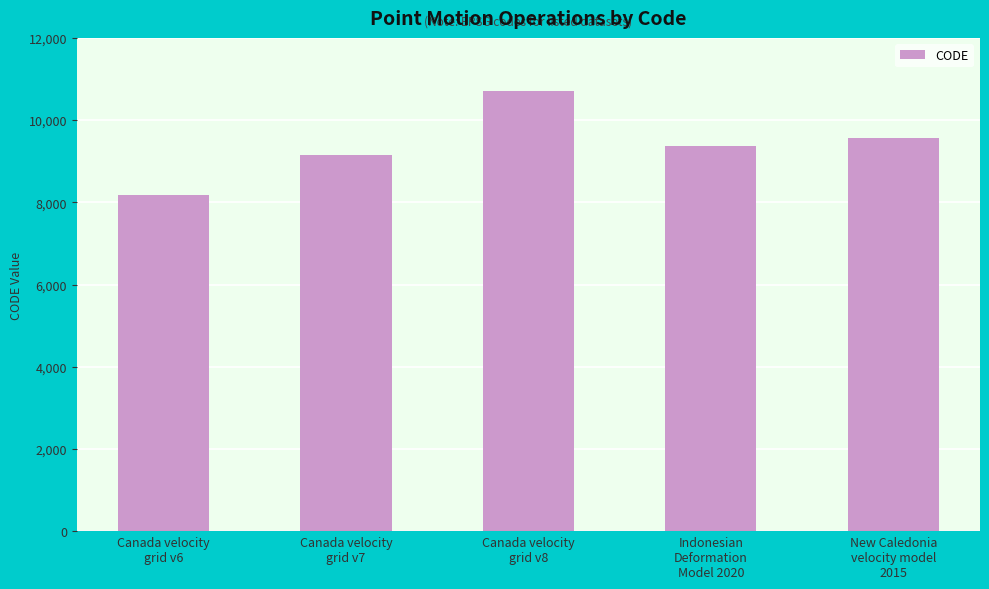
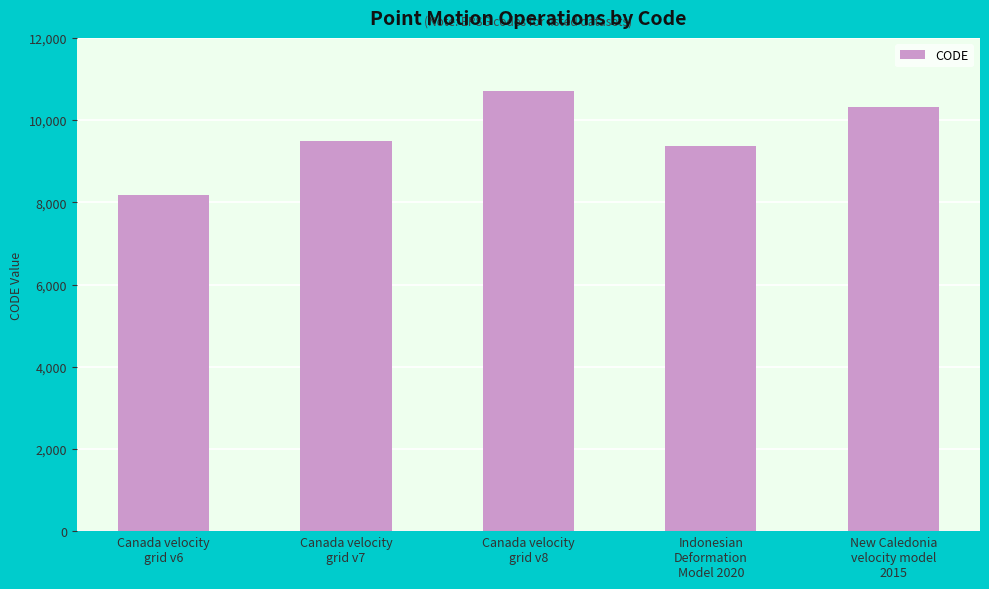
  {
    "Canada velocity grid v6": "8,200",
-   "Canada velocity grid v7": "9,200",
+   "Canada velocity grid v7": "9,500",
    "Canada velocity grid v8": "10,700",
    "Indonesian Deformation Model 2020": "9,400",
-   "New Caledonia velocity model 2015": "9,600"
+   "New Caledonia velocity model 2015": "10,300"
  }
